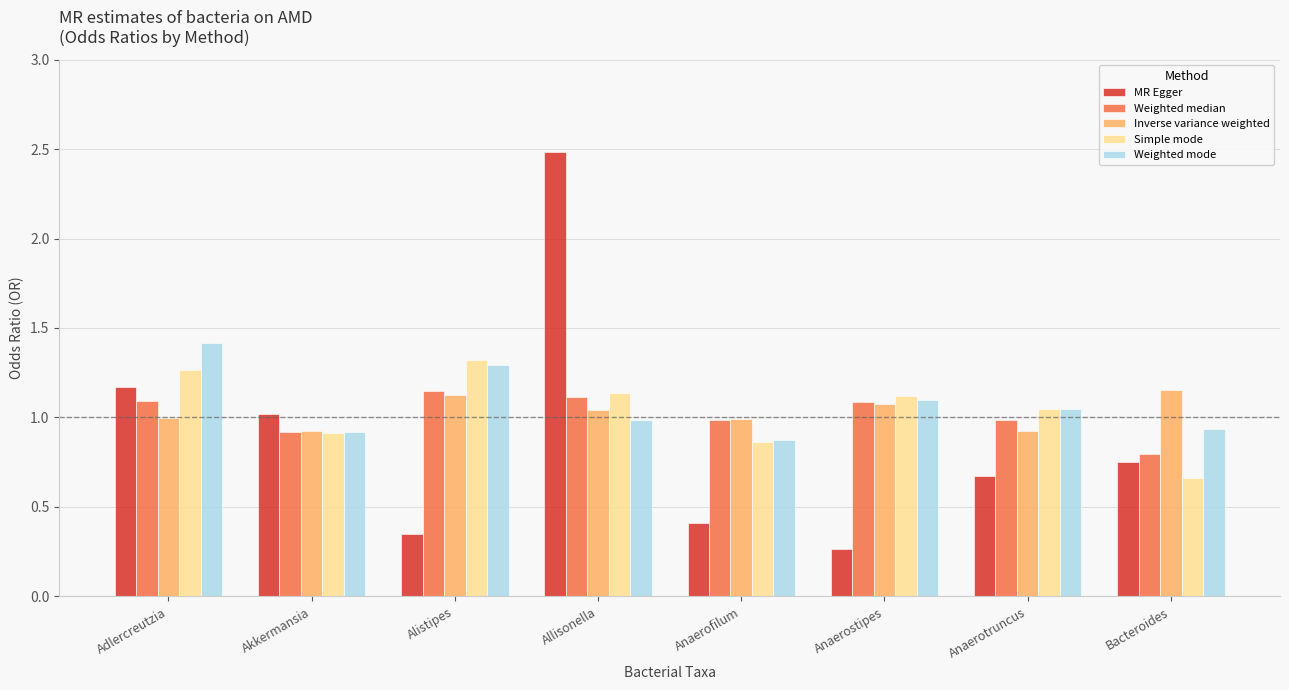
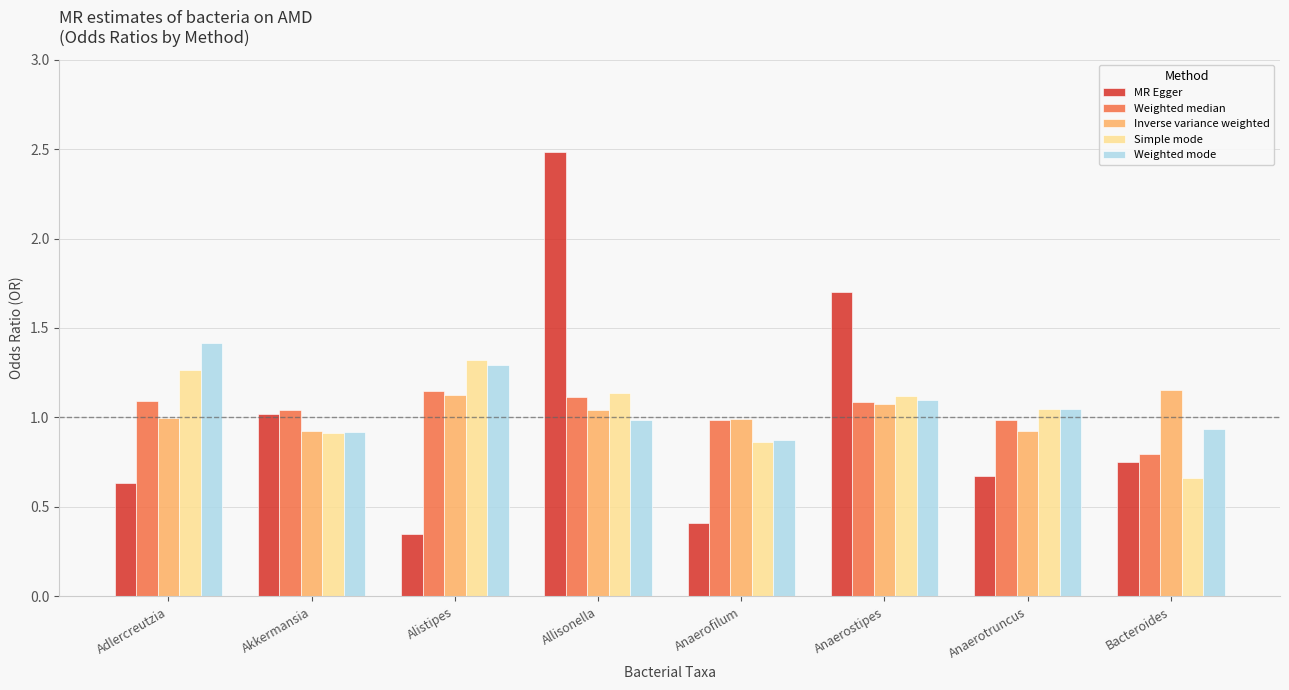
  {
    "MR Egger": {
-     "Adlercreutzia": 1.17,
+     "Adlercreutzia": 0.64,
      "Akkermansia": 1.02,
      "Alistipes": 0.35,
      "Allisonella": 2.48,
      "Anaerofilum": 0.41,
-     "Anaerostipes": 0.26,
+     "Anaerostipes": 1.70,
      "Anaerotruncus": 0.67,
      "Bacteroides": 0.75
    },
    "Weighted median": {
      "Adlercreutzia": 1.09,
-     "Akkermansia": 0.92,
+     "Akkermansia": 1.04,
      "Alistipes": 1.15,
      "Allisonella": 1.12,
      "Anaerofilum": 0.98,
      "Anaerostipes": 1.09,
      "Anaerotruncus": 0.99,
      "Bacteroides": 0.80
    },
    "Inverse variance weighted": {
      "Adlercreutzia": 1.00,
      "Akkermansia": 0.93,
      "Alistipes": 1.13,
      "Allisonella": 1.04,
      "Anaerofilum": 0.99,
      "Anaerostipes": 1.08,
      "Anaerotruncus": 0.92,
      "Bacteroides": 1.15
    },
    "Simple mode": {
      "Adlercreutzia": 1.26,
      "Akkermansia": 0.92,
      "Alistipes": 1.32,
      "Allisonella": 1.14,
      "Anaerofilum": 0.86,
      "Anaerostipes": 1.12,
      "Anaerotruncus": 1.05,
      "Bacteroides": 0.66
    },
    "Weighted mode": {
      "Adlercreutzia": 1.41,
      "Akkermansia": 0.92,
      "Alistipes": 1.30,
      "Allisonella": 0.99,
      "Anaerofilum": 0.87,
      "Anaerostipes": 1.10,
      "Anaerotruncus": 1.05,
      "Bacteroides": 0.94
    }
  }
